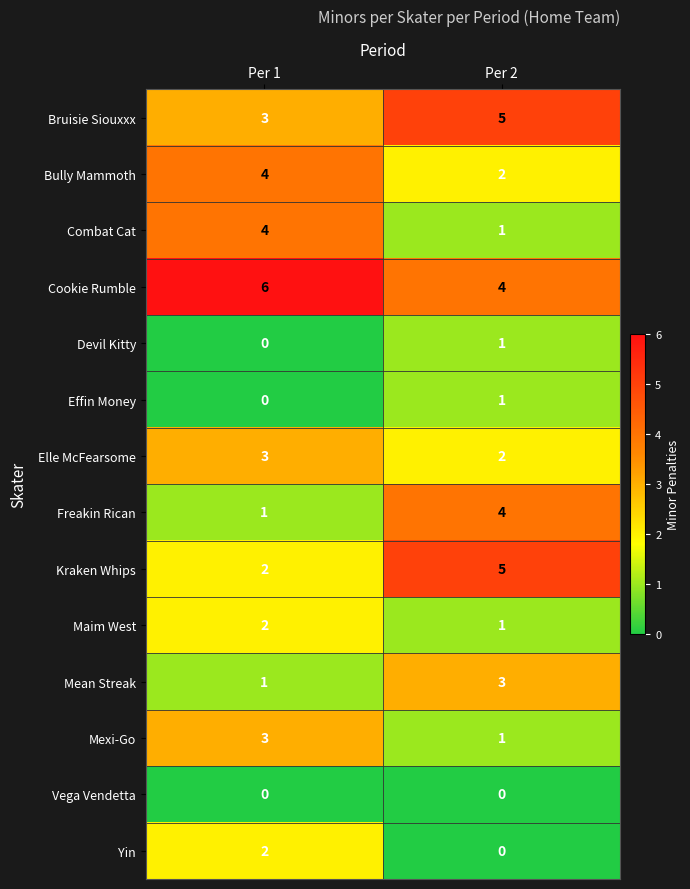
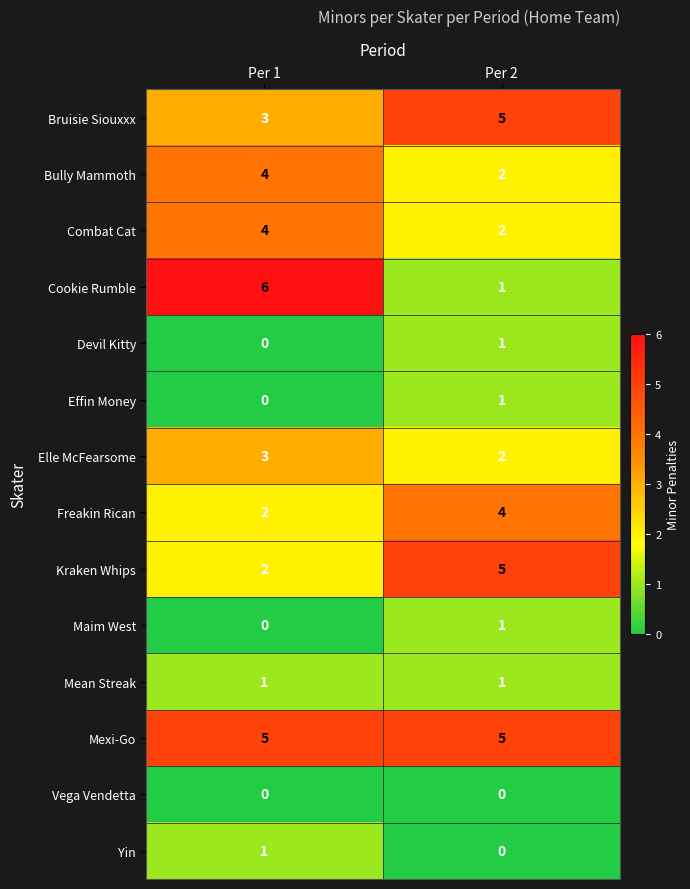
  {
    "Bruisie Siouxxx": {
      "Per 1": 3,
      "Per 2": 5
    },
    "Bully Mammoth": {
      "Per 1": 4,
      "Per 2": 2
    },
    "Combat Cat": {
      "Per 1": 4,
-     "Per 2": 1
+     "Per 2": 2
    },
    "Cookie Rumble": {
      "Per 1": 6,
-     "Per 2": 4
+     "Per 2": 1
    },
    "Devil Kitty": {
      "Per 1": 0,
      "Per 2": 1
    },
    "Effin Money": {
      "Per 1": 0,
      "Per 2": 1
    },
    "Elle McFearsome": {
      "Per 1": 3,
      "Per 2": 2
    },
    "Freakin Rican": {
-     "Per 1": 1,
+     "Per 1": 2,
      "Per 2": 4
    },
    "Kraken Whips": {
      "Per 1": 2,
      "Per 2": 5
    },
    "Maim West": {
-     "Per 1": 2,
+     "Per 1": 0,
      "Per 2": 1
    },
    "Mean Streak": {
      "Per 1": 1,
-     "Per 2": 3
+     "Per 2": 1
    },
    "Mexi-Go": {
-     "Per 1": 3,
-     "Per 2": 1
+     "Per 1": 5,
+     "Per 2": 5
    },
    "Vega Vendetta": {
      "Per 1": 0,
      "Per 2": 0
    },
    "Yin": {
-     "Per 1": 2,
+     "Per 1": 1,
      "Per 2": 0
    }
  }
